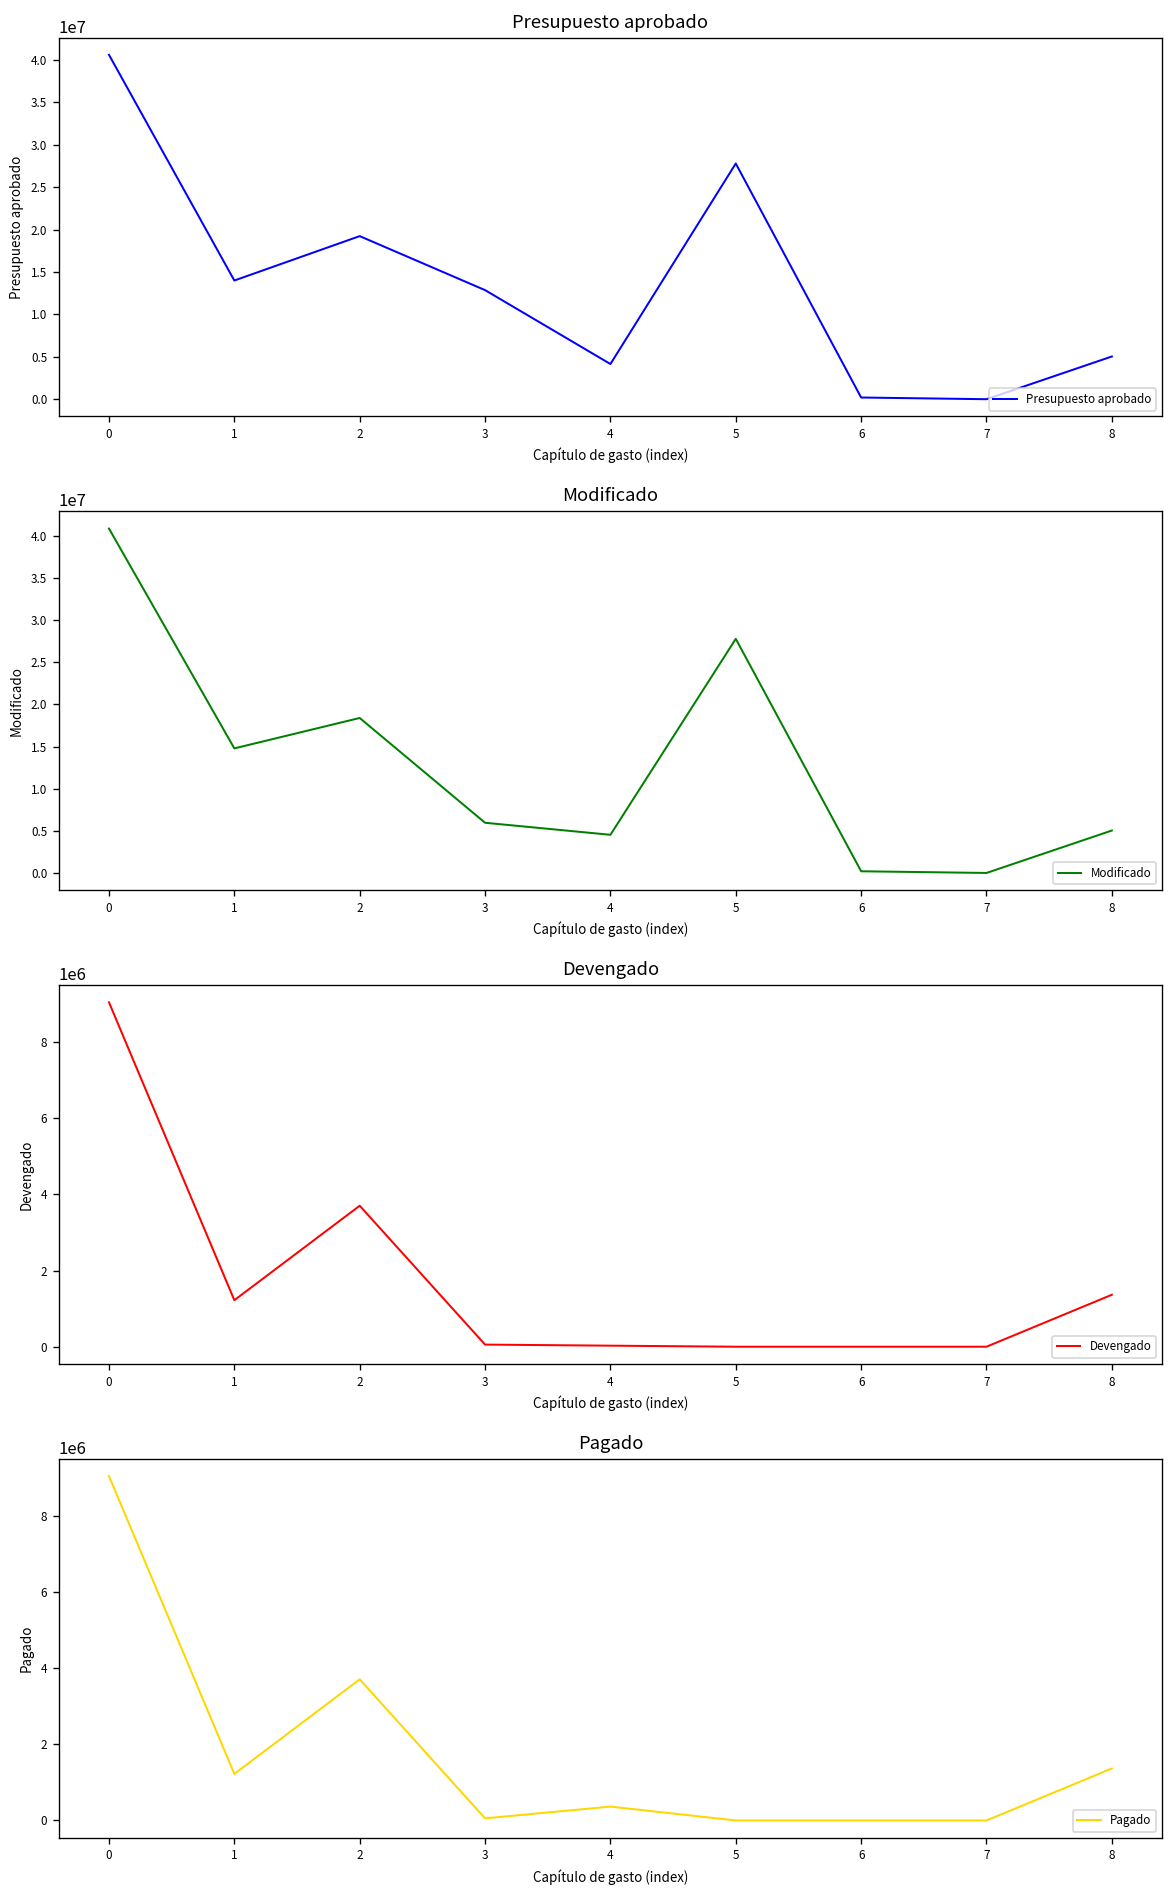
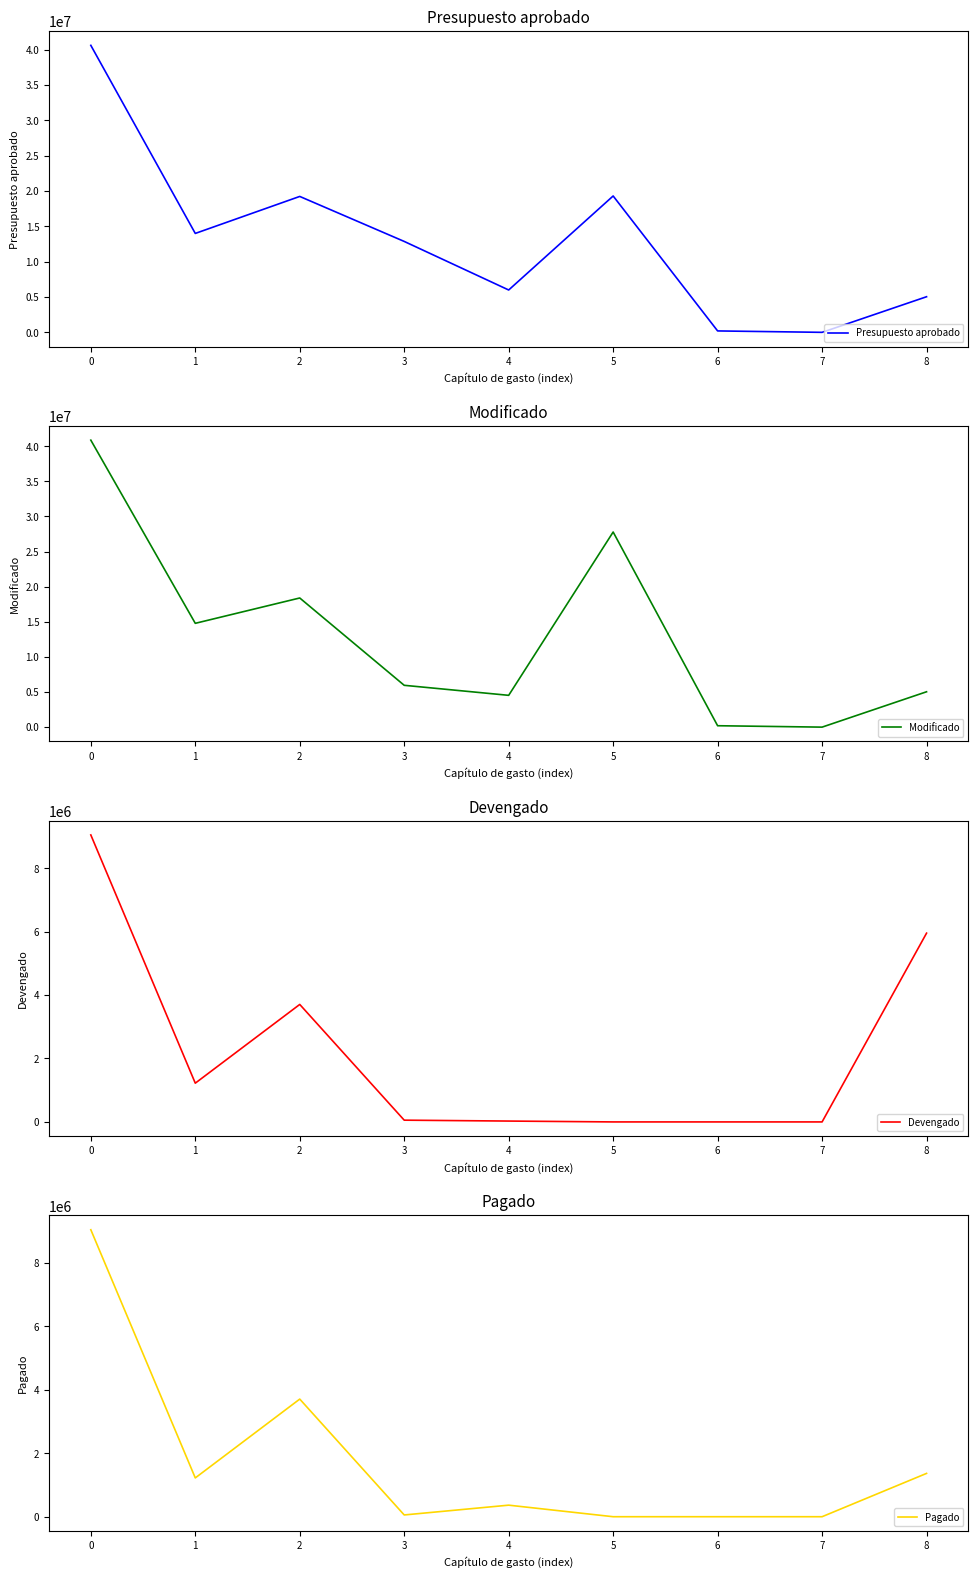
  {
    "Presupuesto aprobado": {
      "0": 41000000,
      "1": 14000000,
      "2": 19000000,
      "3": 13000000,
-     "4": 4000000,
-     "5": 28000000,
+     "4": 6000000,
+     "5": 19000000,
      "6": 0,
      "7": 0,
      "8": 5000000
    },
    "Modificado": {
      "0": 41000000,
      "1": 15000000,
      "2": 18000000,
      "3": 6000000,
      "4": 5000000,
      "5": 28000000,
      "6": 0,
      "7": 0,
      "8": 5000000
    },
    "Devengado": {
      "0": 9000000,
      "1": 1200000,
      "2": 3700000,
      "3": 100000,
      "4": 0,
      "5": 0,
      "6": 0,
      "7": 0,
-     "8": 1400000
+     "8": 6000000
    },
    "Pagado": {
      "0": 9000000,
      "1": 1200000,
      "2": 3700000,
      "3": 100000,
      "4": 400000,
      "5": 0,
      "6": 0,
      "7": 0,
      "8": 1400000
    }
  }
